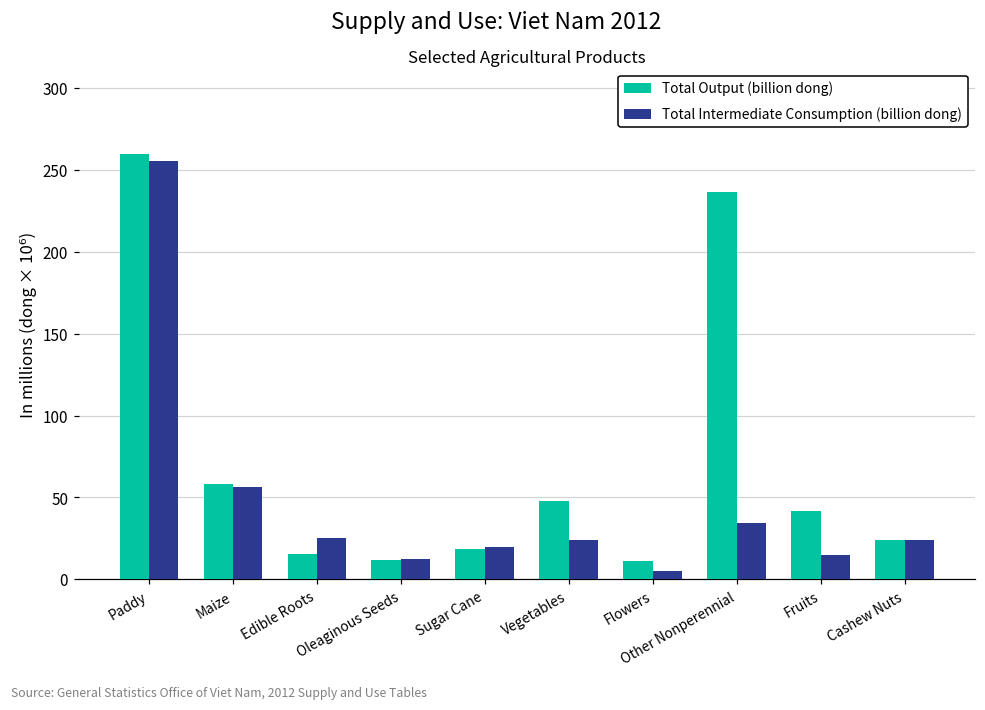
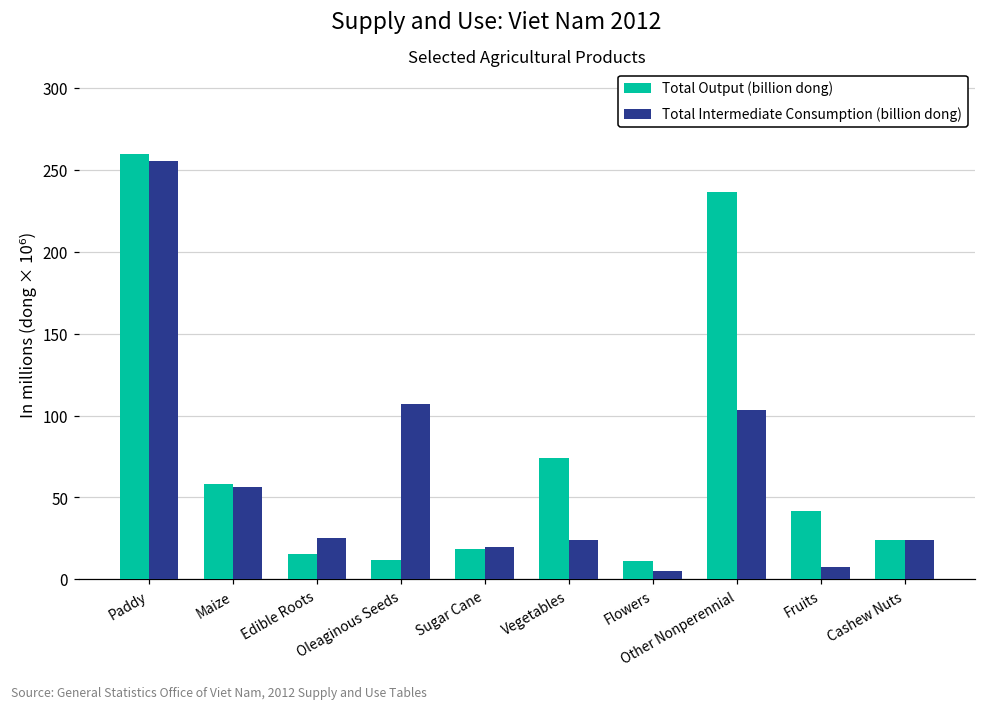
  {
    "Total Output (billion dong)": {
      "Paddy": 260,
      "Maize": 58,
      "Edible Roots": 15,
      "Oleaginous Seeds": 12,
      "Sugar Cane": 19,
-     "Vegetables": 48,
+     "Vegetables": 74,
      "Flowers": 11,
      "Other Nonperennial": 237,
      "Fruits": 42,
      "Cashew Nuts": 24
    },
    "Total Intermediate Consumption (billion dong)": {
      "Paddy": 255,
      "Maize": 56,
      "Edible Roots": 25,
-     "Oleaginous Seeds": 13,
+     "Oleaginous Seeds": 107,
      "Sugar Cane": 20,
      "Vegetables": 24,
      "Flowers": 5,
-     "Other Nonperennial": 34,
-     "Fruits": 15,
+     "Other Nonperennial": 104,
+     "Fruits": 8,
      "Cashew Nuts": 24
    }
  }
